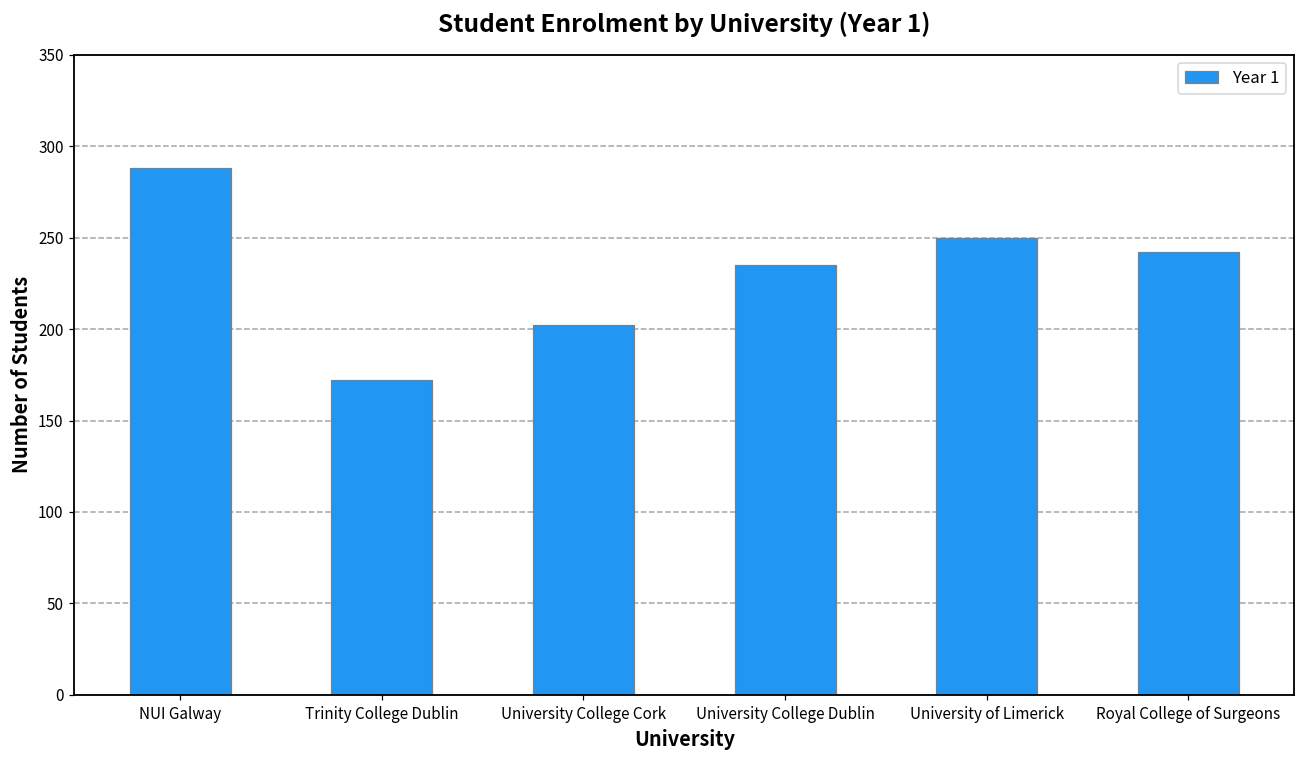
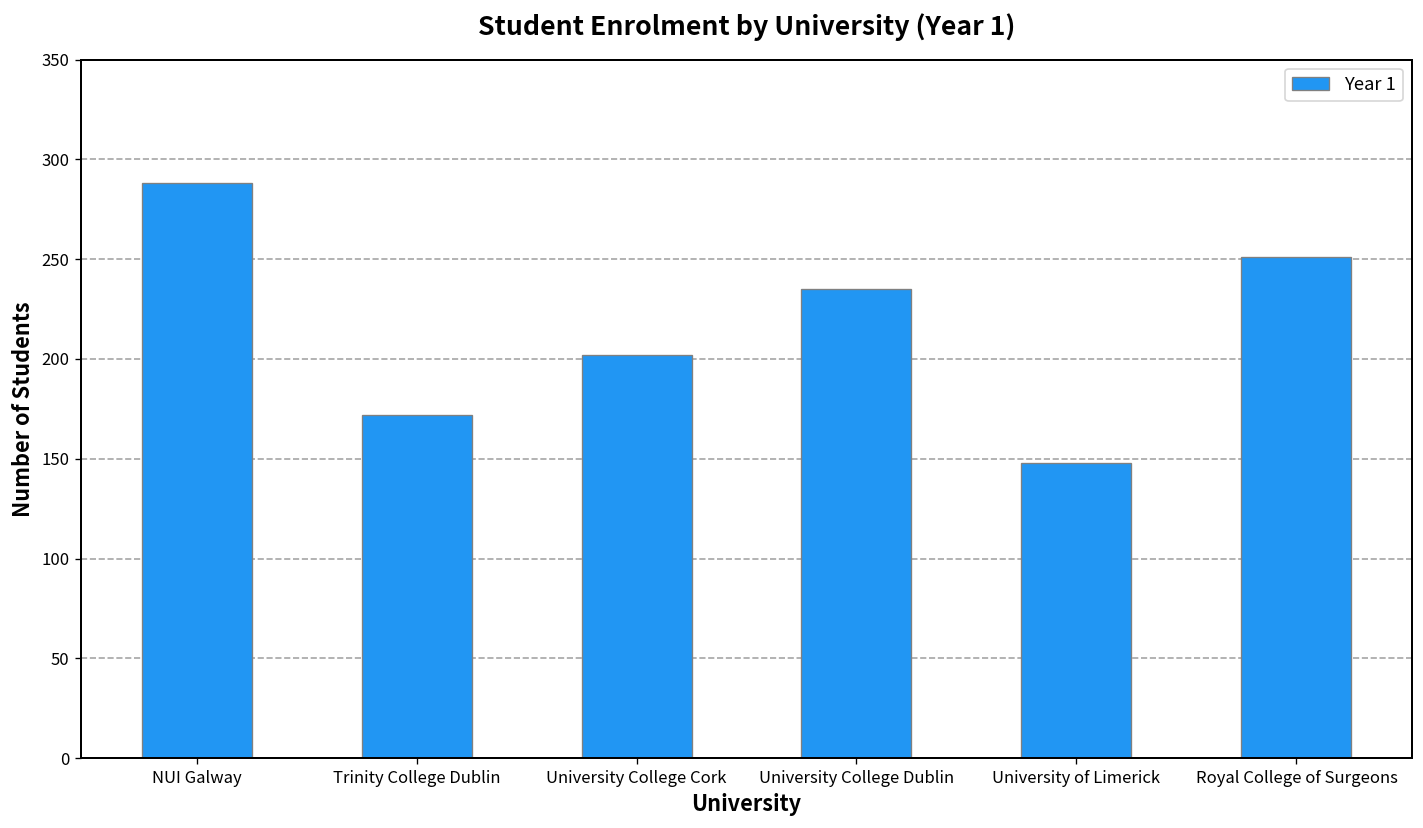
  {
    "NUI Galway": 288,
    "Trinity College Dublin": 172,
    "University College Cork": 202,
    "University College Dublin": 235,
-   "University of Limerick": 250,
-   "Royal College of Surgeons": 242
+   "University of Limerick": 148,
+   "Royal College of Surgeons": 251
  }
